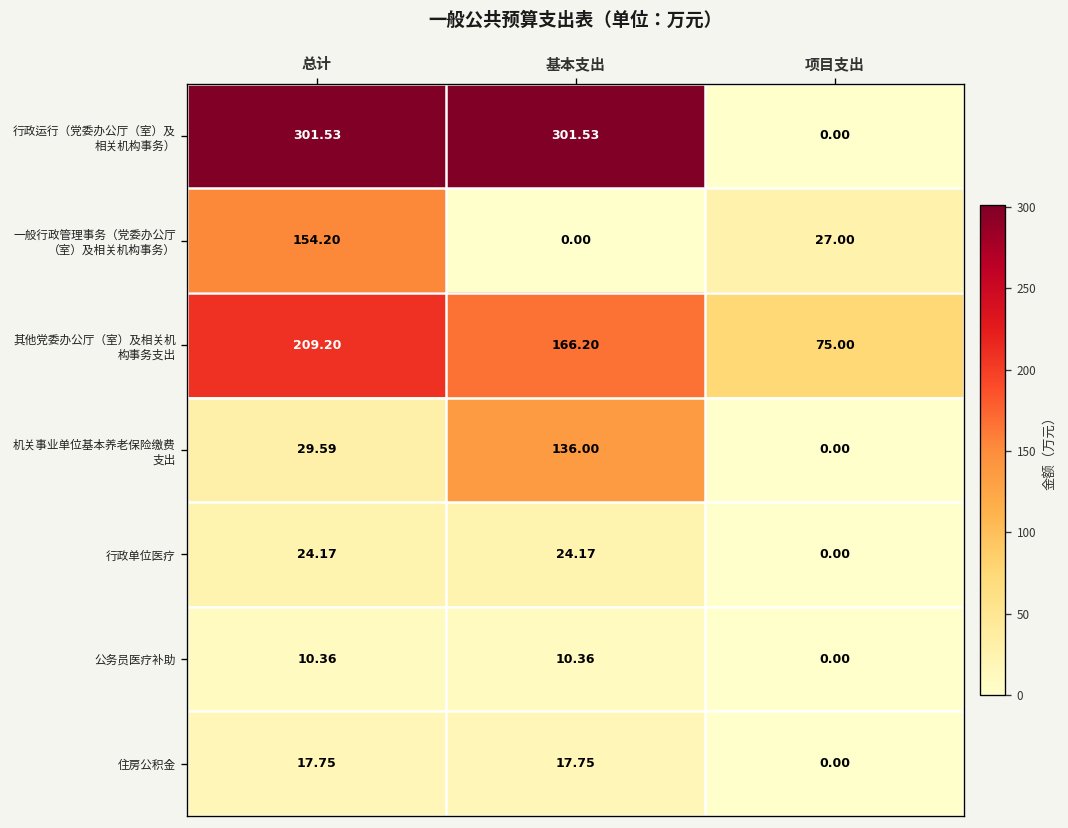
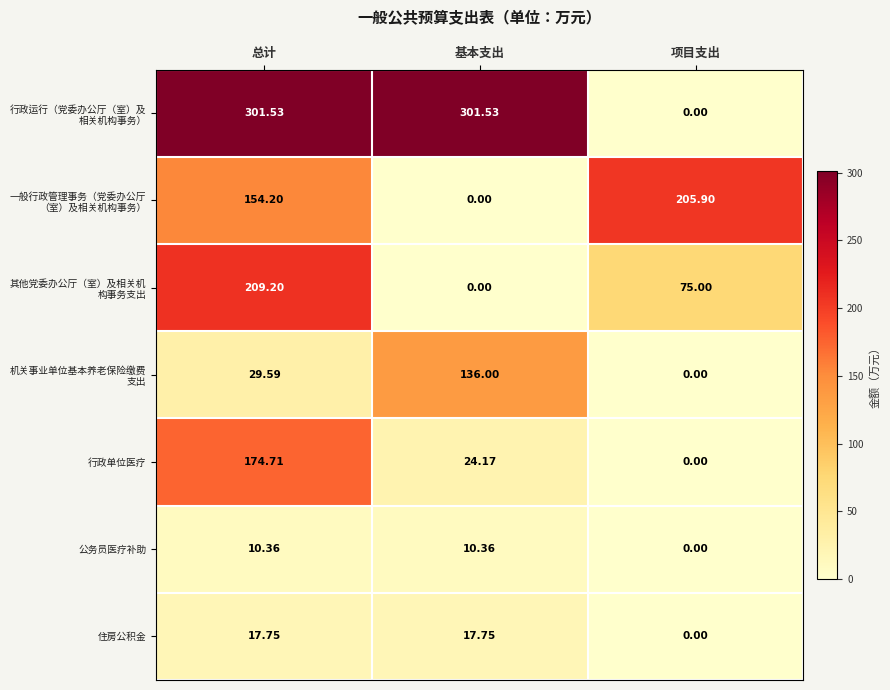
  {
    "行政运行（党委办公厅（室）及 相关机构事务）": {
      "总计": 301.53,
      "基本支出": 301.53,
      "项目支出": 0.00
    },
    "一般行政管理事务（党委办公厅 （室）及相关机构事务）": {
      "总计": 154.20,
      "基本支出": 0.00,
-     "项目支出": 27.00
+     "项目支出": 205.90
    },
    "其他党委办公厅（室）及相关机 构事务支出": {
      "总计": 209.20,
-     "基本支出": 166.20,
+     "基本支出": 0.00,
      "项目支出": 75.00
    },
    "机关事业单位基本养老保险缴费 支出": {
      "总计": 29.59,
      "基本支出": 136.00,
      "项目支出": 0.00
    },
    "行政单位医疗": {
-     "总计": 24.17,
+     "总计": 174.71,
      "基本支出": 24.17,
      "项目支出": 0.00
    },
    "公务员医疗补助": {
      "总计": 10.36,
      "基本支出": 10.36,
      "项目支出": 0.00
    },
    "住房公积金": {
      "总计": 17.75,
      "基本支出": 17.75,
      "项目支出": 0.00
    }
  }
